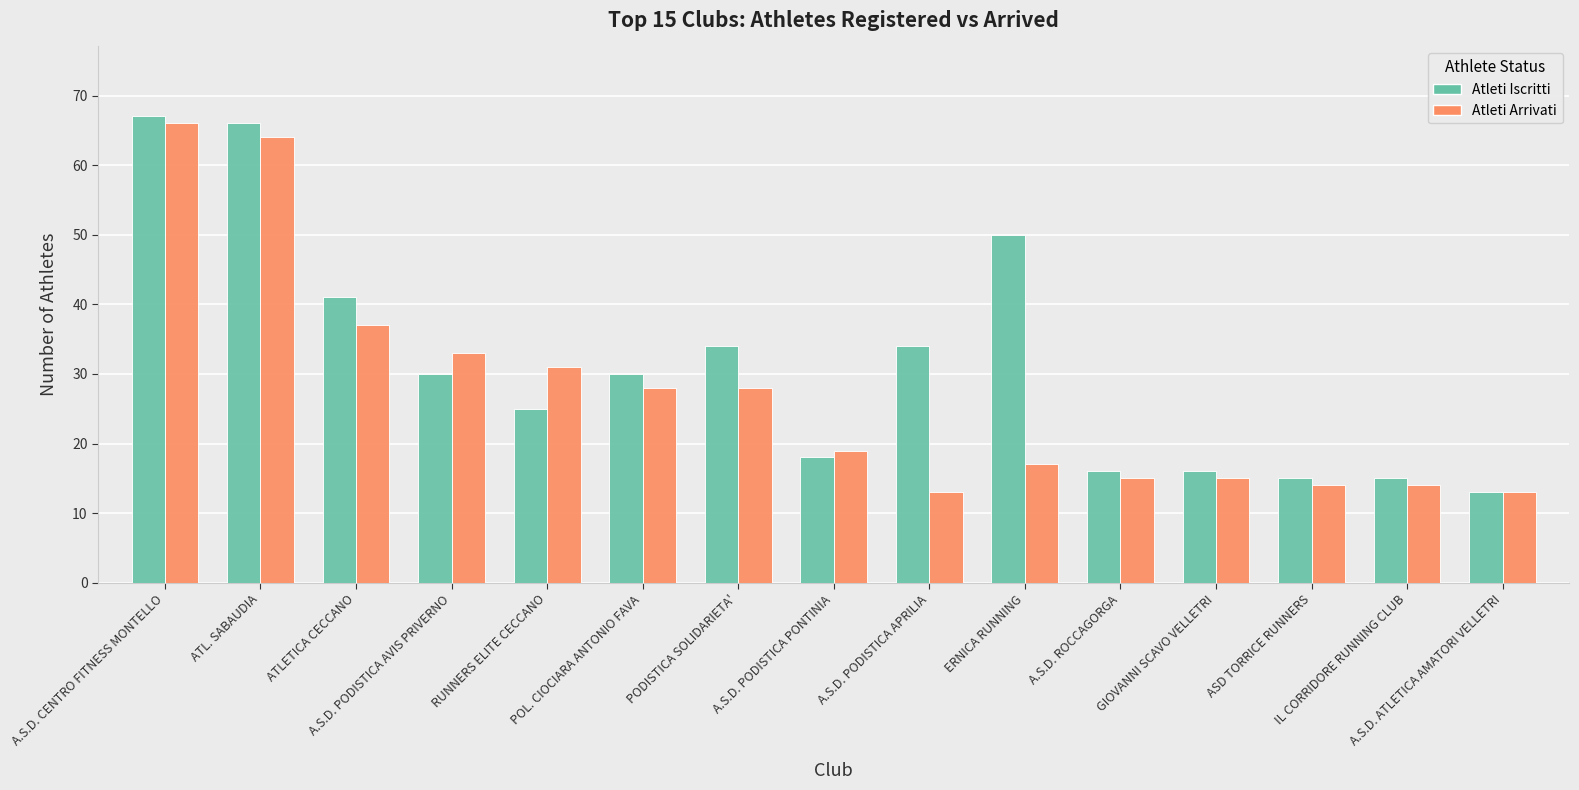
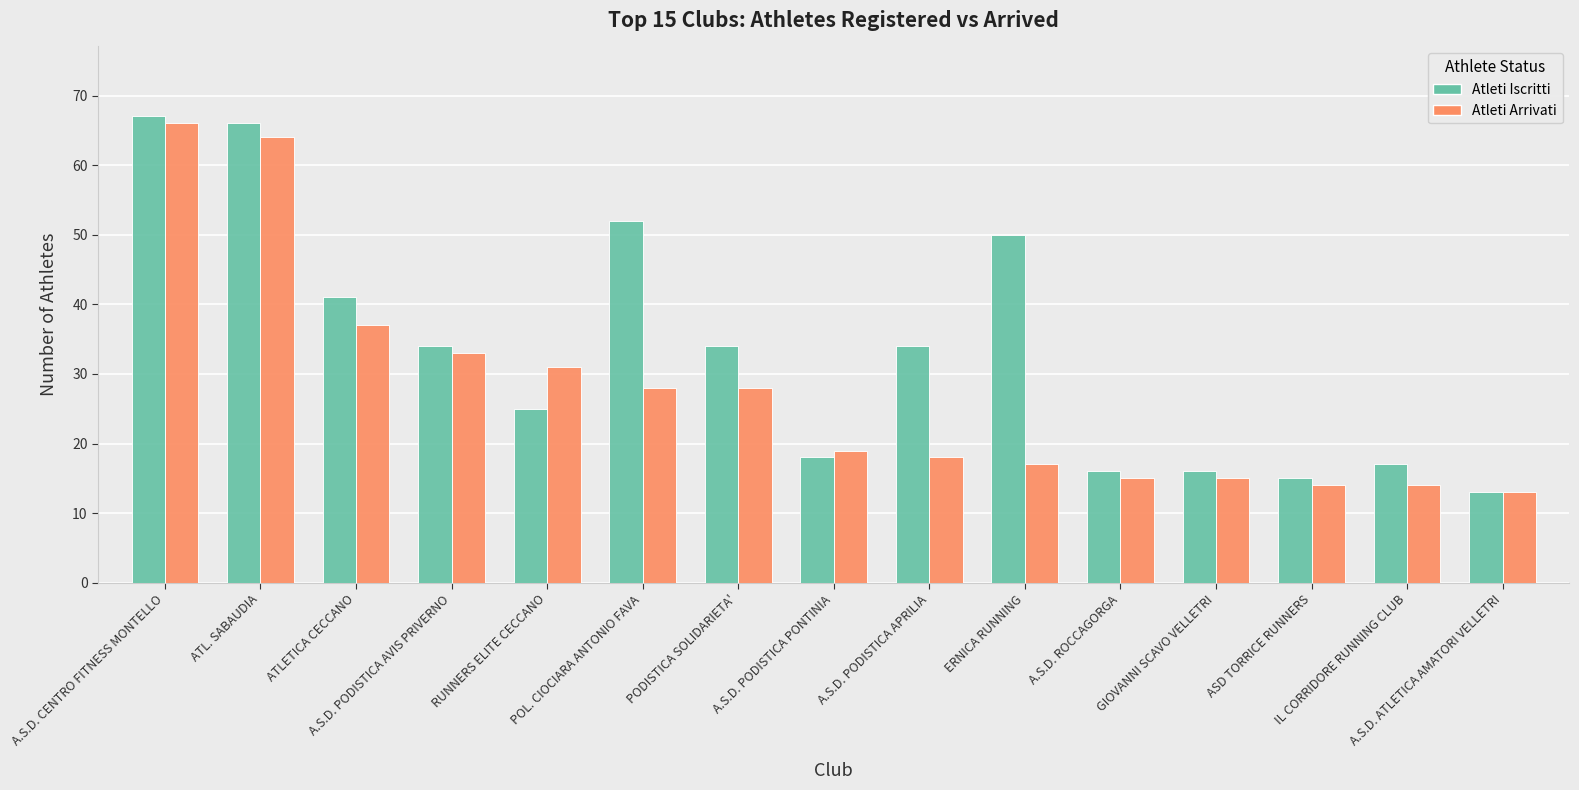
  {
    "Atleti Iscritti": {
      "A.S.D. CENTRO FITNESS MONTELLO": 67,
      "ATL. SABAUDIA": 66,
      "ATLETICA CECCANO": 41,
-     "A.S.D. PODISTICA AVIS PRIVERNO": 30,
+     "A.S.D. PODISTICA AVIS PRIVERNO": 34,
      "RUNNERS ELITE CECCANO": 25,
-     "POL. CIOCIARA ANTONIO FAVA": 30,
+     "POL. CIOCIARA ANTONIO FAVA": 52,
      "PODISTICA SOLIDARIETA'": 34,
      "A.S.D. PODISTICA PONTINIA": 18,
      "A.S.D. PODISTICA APRILIA": 34,
      "ERNICA RUNNING": 50,
      "A.S.D. ROCCAGORGA": 16,
      "GIOVANNI SCAVO VELLETRI": 16,
      "ASD TORRICE RUNNERS": 15,
-     "IL CORRIDORE RUNNING CLUB": 15,
+     "IL CORRIDORE RUNNING CLUB": 17,
      "A.S.D. ATLETICA AMATORI VELLETRI": 13
    },
    "Atleti Arrivati": {
      "A.S.D. CENTRO FITNESS MONTELLO": 66,
      "ATL. SABAUDIA": 64,
      "ATLETICA CECCANO": 37,
      "A.S.D. PODISTICA AVIS PRIVERNO": 33,
      "RUNNERS ELITE CECCANO": 31,
      "POL. CIOCIARA ANTONIO FAVA": 28,
      "PODISTICA SOLIDARIETA'": 28,
      "A.S.D. PODISTICA PONTINIA": 19,
-     "A.S.D. PODISTICA APRILIA": 13,
+     "A.S.D. PODISTICA APRILIA": 18,
      "ERNICA RUNNING": 17,
      "A.S.D. ROCCAGORGA": 15,
      "GIOVANNI SCAVO VELLETRI": 15,
      "ASD TORRICE RUNNERS": 14,
      "IL CORRIDORE RUNNING CLUB": 14,
      "A.S.D. ATLETICA AMATORI VELLETRI": 13
    }
  }
